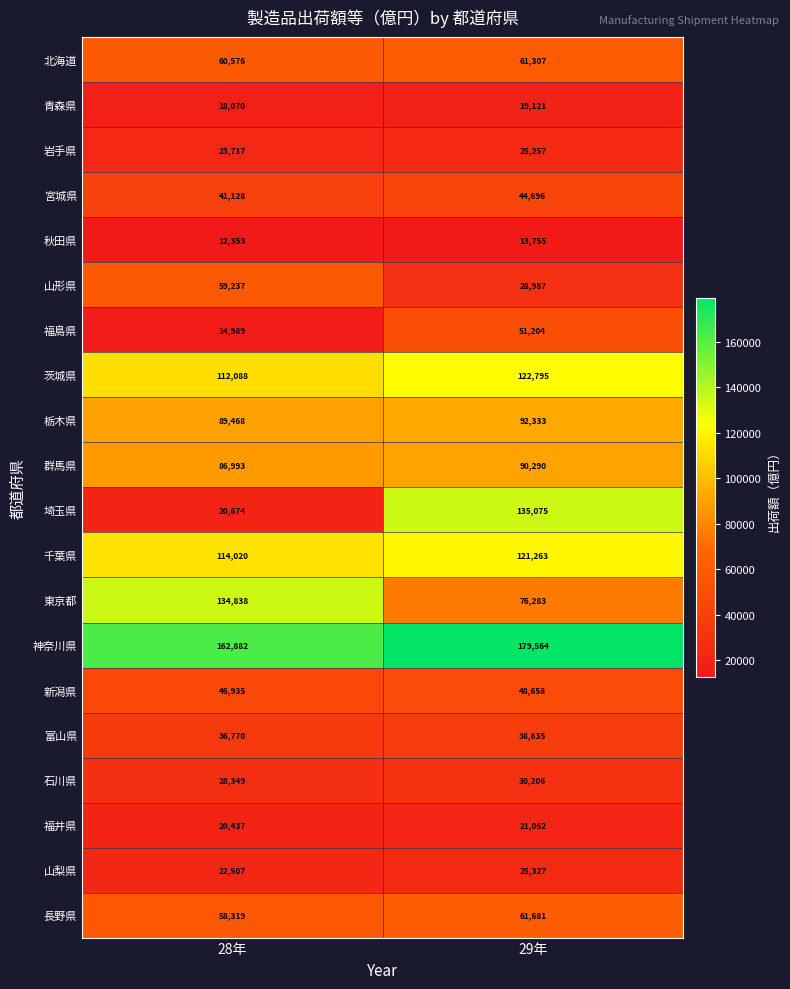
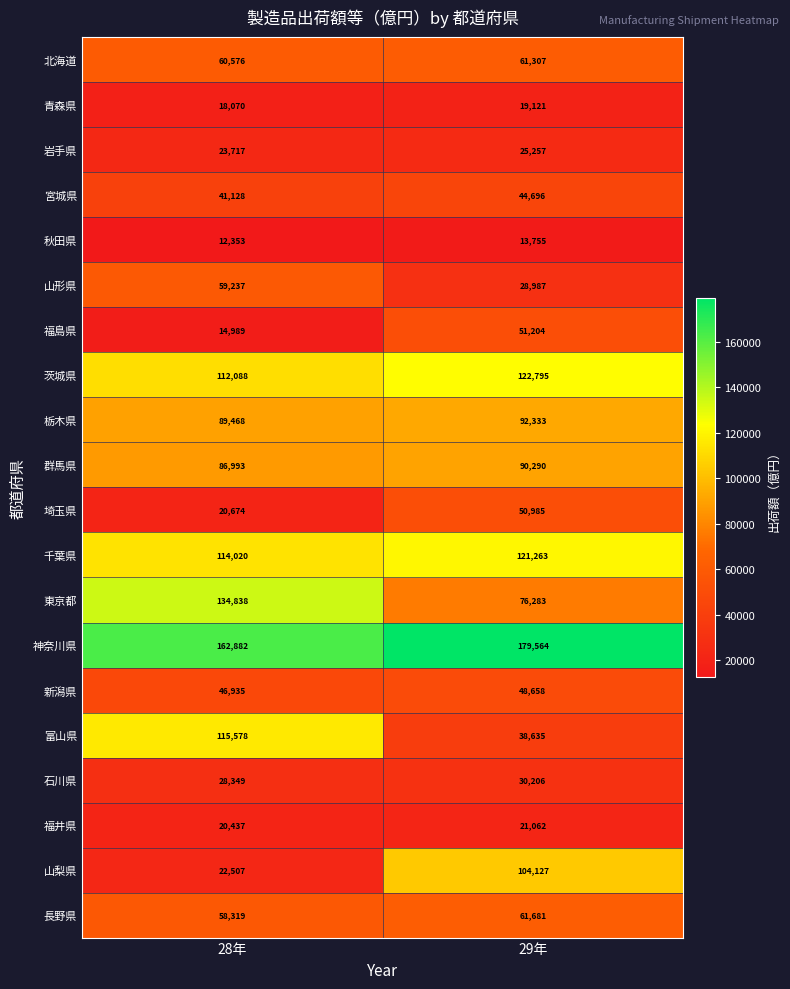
  {
    "北海道": {
      "28年": "60,576",
      "29年": "61,307"
    },
    "青森県": {
      "28年": "18,070",
      "29年": "19,121"
    },
    "岩手県": {
      "28年": "23,717",
      "29年": "25,257"
    },
    "宮城県": {
      "28年": "41,128",
      "29年": "44,696"
    },
    "秋田県": {
      "28年": "12,353",
      "29年": "13,755"
    },
    "山形県": {
      "28年": "59,237",
      "29年": "28,987"
    },
    "福島県": {
      "28年": "14,989",
      "29年": "51,204"
    },
    "茨城県": {
      "28年": "112,088",
      "29年": "122,795"
    },
    "栃木県": {
      "28年": "89,468",
      "29年": "92,333"
    },
    "群馬県": {
      "28年": "86,993",
      "29年": "90,290"
    },
    "埼玉県": {
      "28年": "20,674",
-     "29年": "135,075"
+     "29年": "50,985"
    },
    "千葉県": {
      "28年": "114,020",
      "29年": "121,263"
    },
    "東京都": {
      "28年": "134,838",
      "29年": "76,283"
    },
    "神奈川県": {
      "28年": "162,882",
      "29年": "179,564"
    },
    "新潟県": {
      "28年": "46,935",
      "29年": "48,658"
    },
    "富山県": {
-     "28年": "36,770",
+     "28年": "115,578",
      "29年": "38,635"
    },
    "石川県": {
      "28年": "28,349",
      "29年": "30,206"
    },
    "福井県": {
      "28年": "20,437",
      "29年": "21,062"
    },
    "山梨県": {
      "28年": "22,507",
-     "29年": "25,327"
+     "29年": "104,127"
    },
    "長野県": {
      "28年": "58,319",
      "29年": "61,681"
    }
  }
